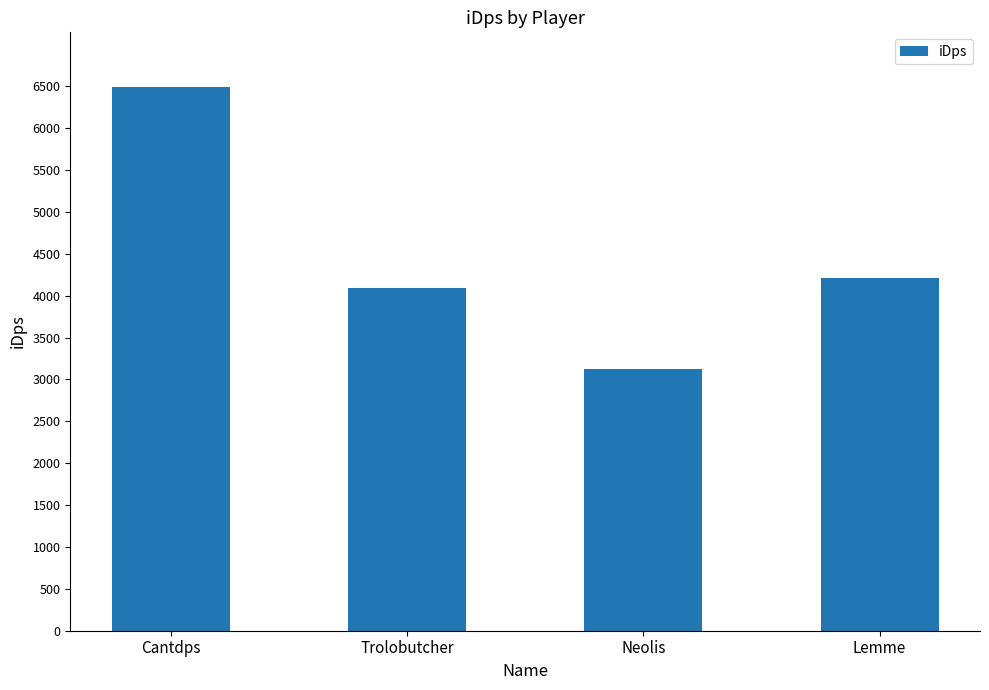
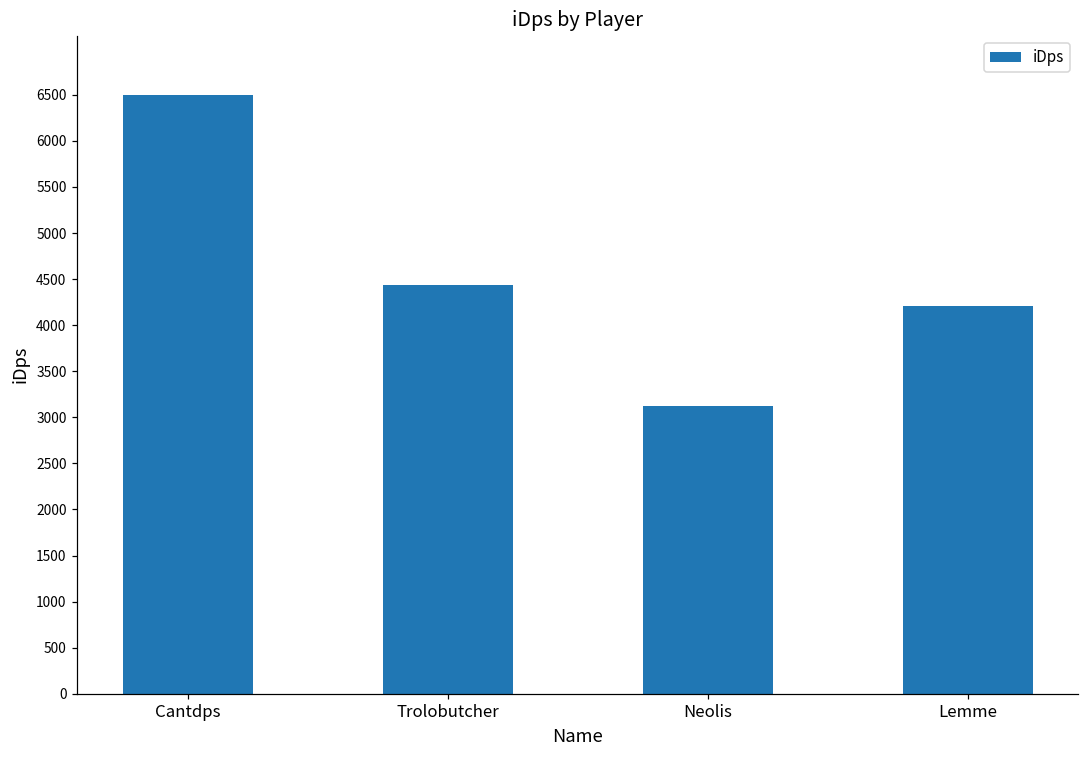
  {
    "Cantdps": 6500,
-   "Trolobutcher": 4100,
+   "Trolobutcher": 4400,
    "Neolis": 3100,
    "Lemme": 4200
  }
